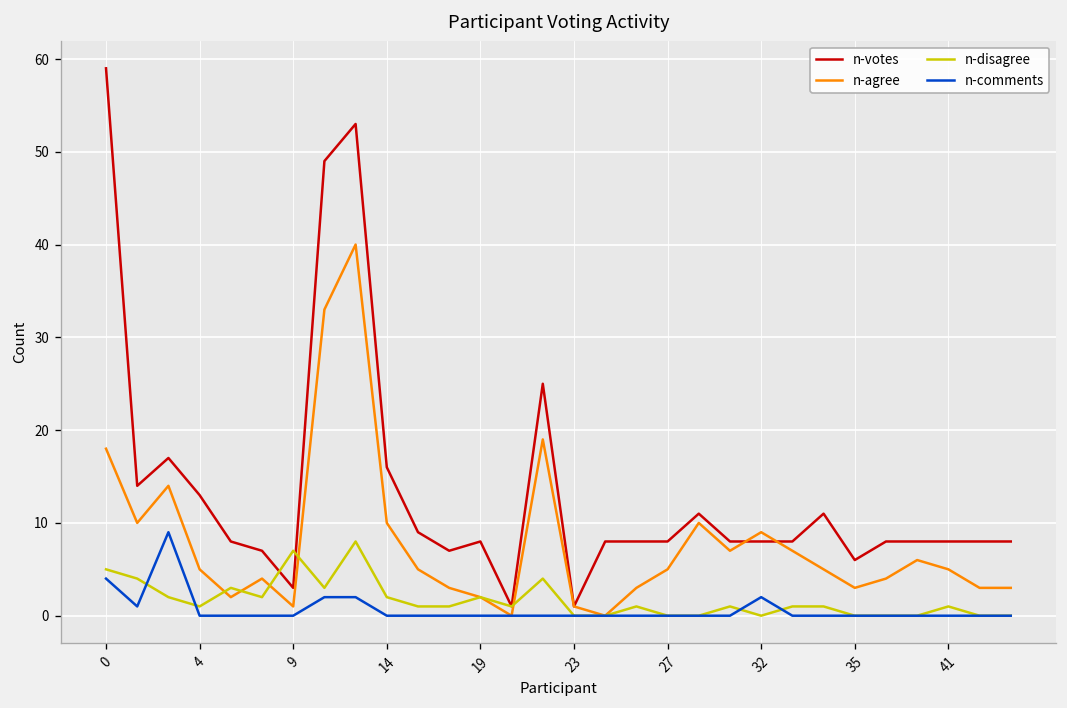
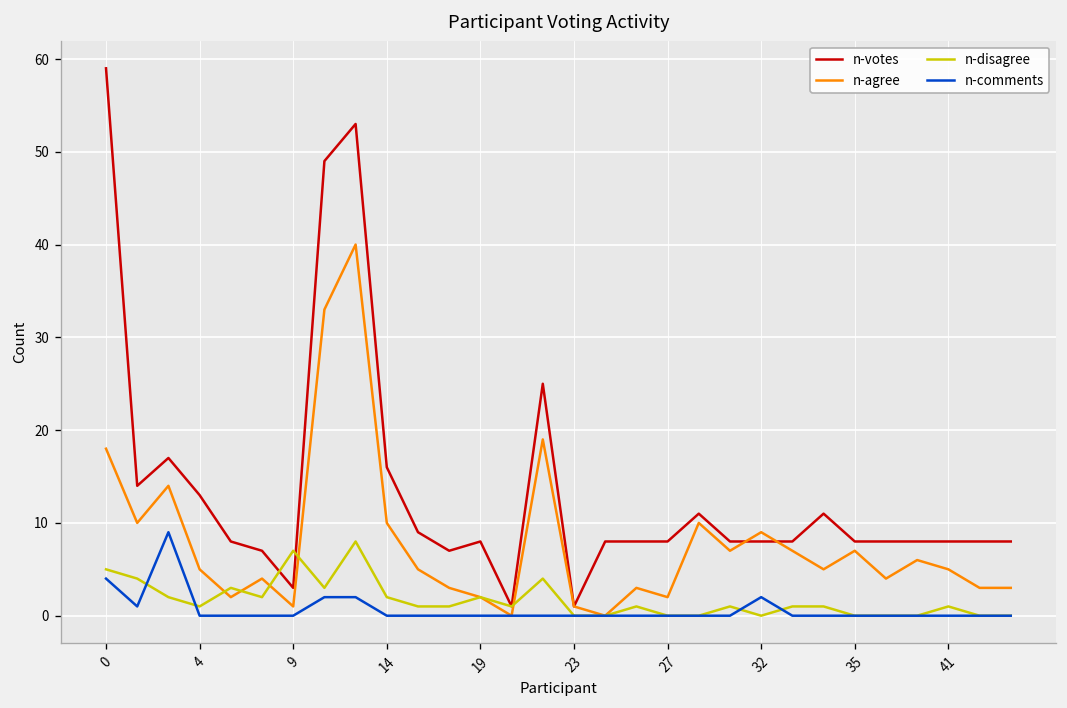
  {
    "n-votes": {
      "0": 59,
      "9": 3,
      "27": 8,
      "32": 8,
-     "35": 6,
+     "35": 8,
      "41": 8
    },
    "n-agree": {
      "0": 18,
      "9": 1,
-     "27": 5,
+     "27": 2,
      "32": 9,
-     "35": 3,
+     "35": 7,
      "41": 5
    },
    "n-disagree": {
      "0": 5,
      "9": 7,
      "32": 0,
      "41": 1
    },
    "n-comments": {
      "0": 4,
      "9": 0,
      "32": 2,
      "41": 0
    }
  }
